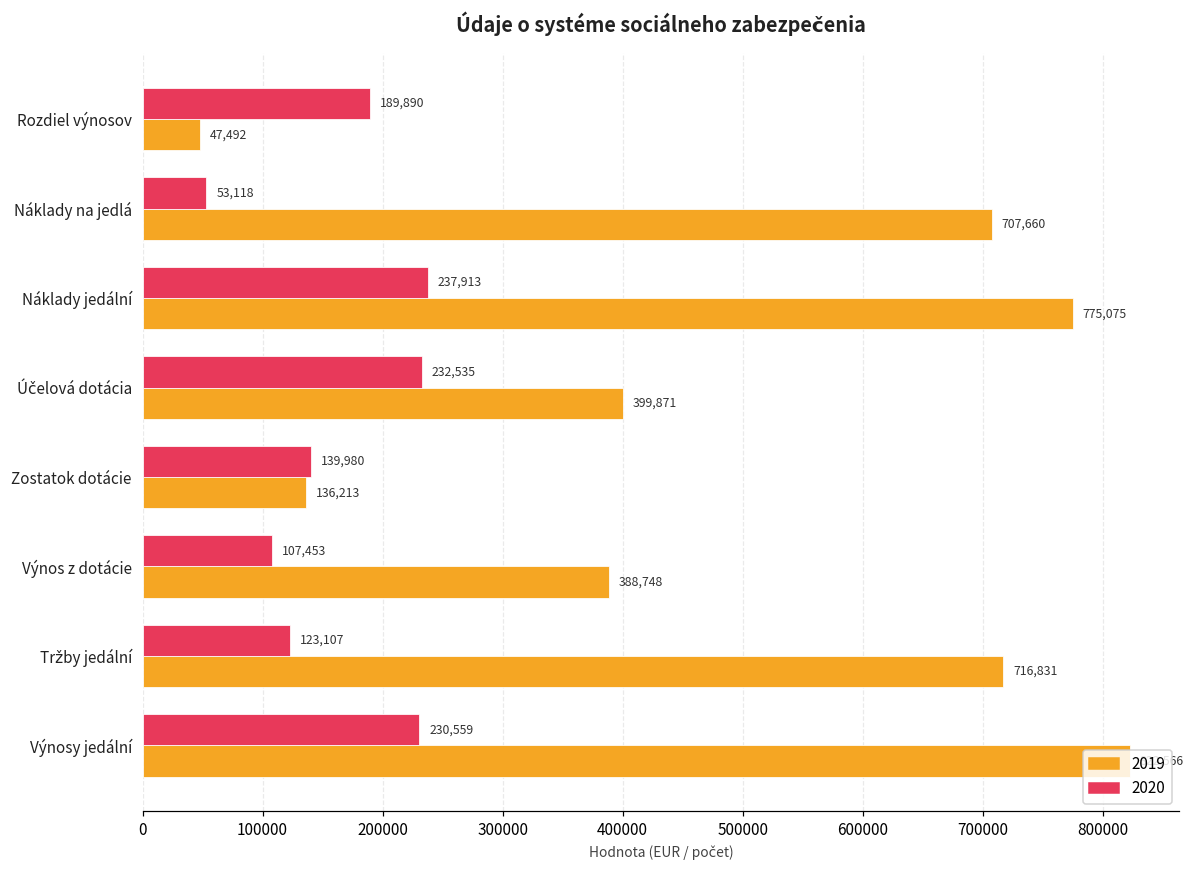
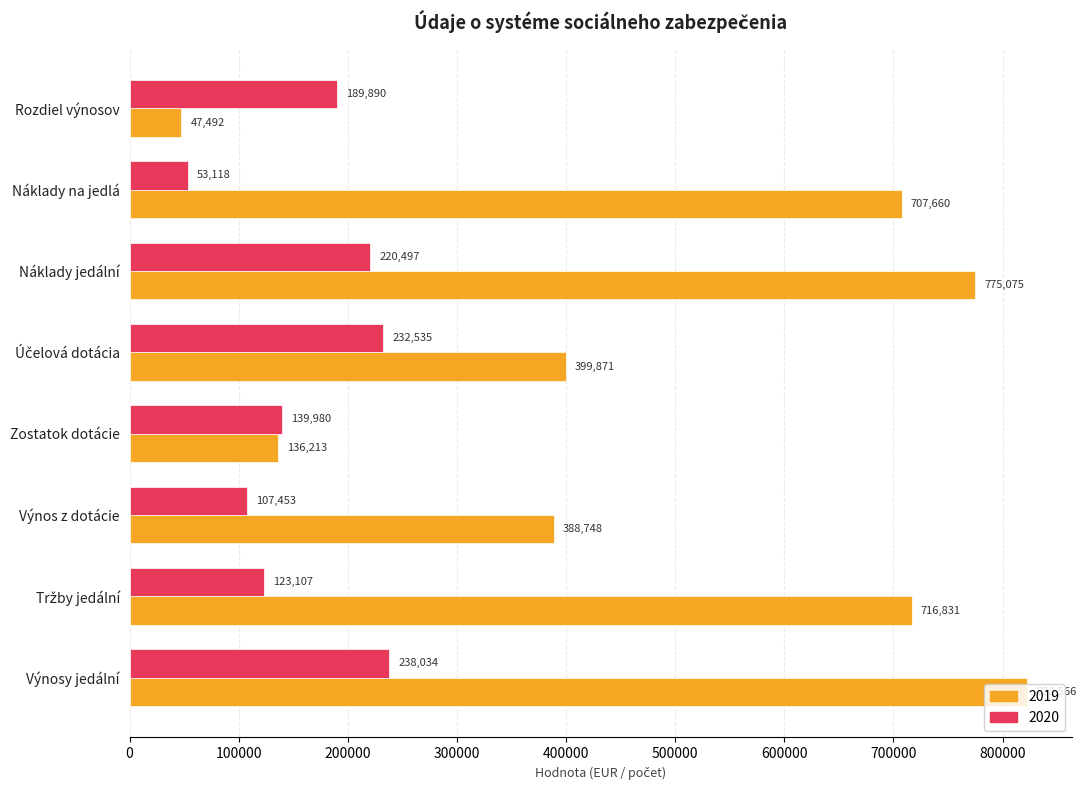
  {
    "2019": {
      "Rozdiel výnosov": "47,492",
      "Náklady na jedlá": "707,660",
      "Náklady jedální": "775,075",
      "Účelová dotácia": "399,871",
      "Zostatok dotácie": "136,213",
      "Výnos z dotácie": "388,748",
      "Tržby jedální": "716,831"
    },
    "2020": {
      "Rozdiel výnosov": "189,890",
      "Náklady na jedlá": "53,118",
-     "Náklady jedální": "237,913",
+     "Náklady jedální": "220,497",
      "Účelová dotácia": "232,535",
      "Zostatok dotácie": "139,980",
      "Výnos z dotácie": "107,453",
      "Tržby jedální": "123,107",
-     "Výnosy jedální": "230,559"
+     "Výnosy jedální": "238,034"
    }
  }
